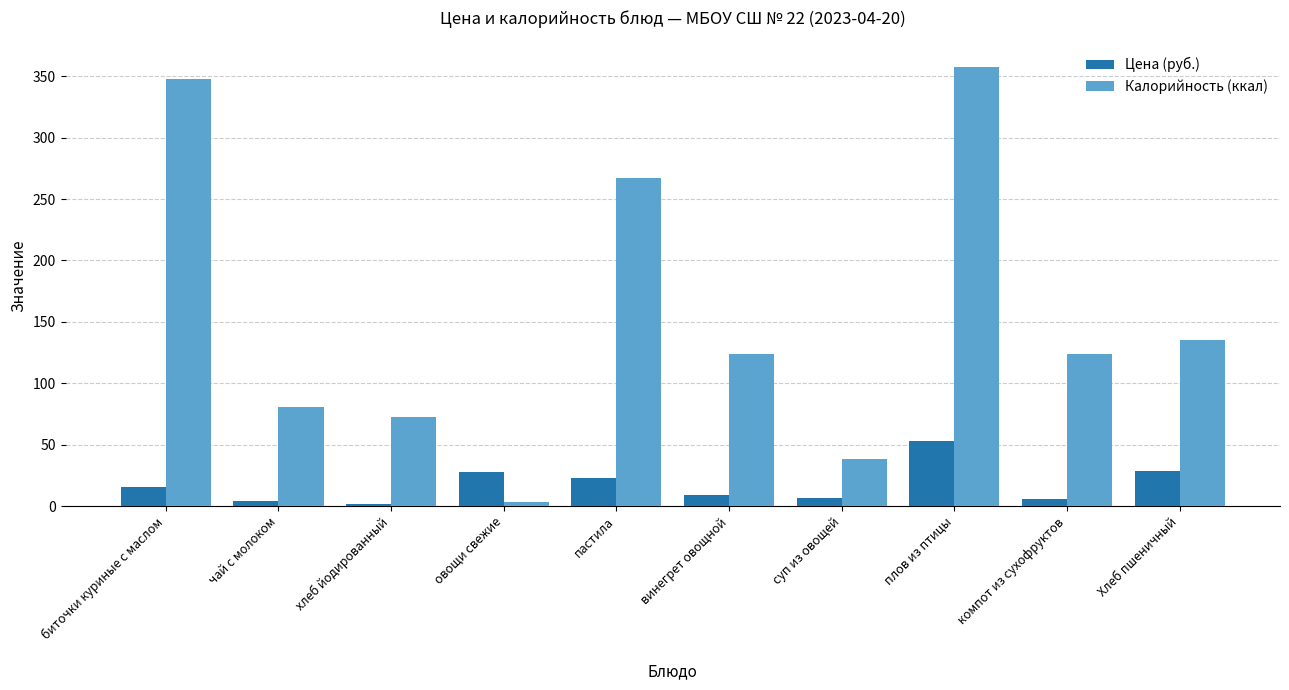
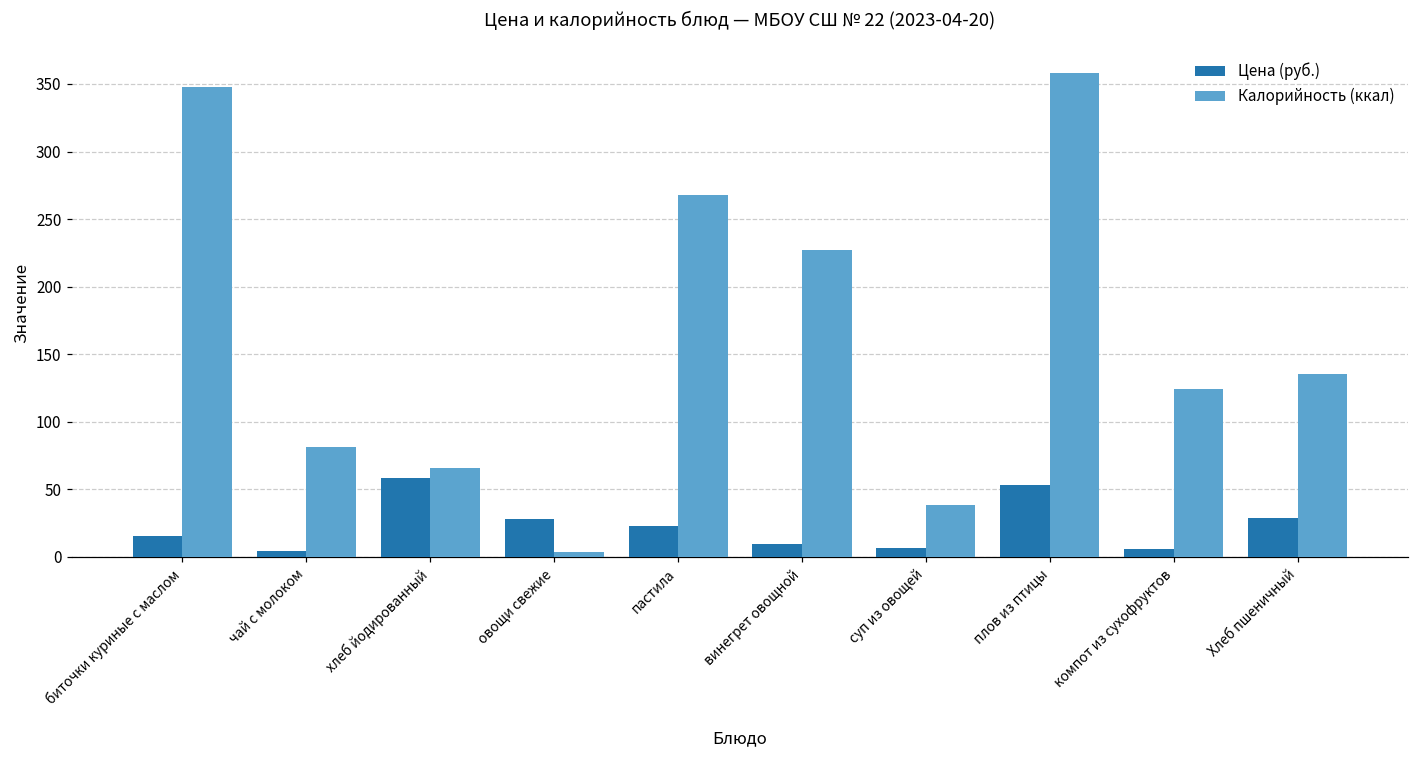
  {
    "Цена (руб.)": {
      "биточки куриные с маслом": 15,
      "чай с молоком": 4,
-     "хлеб йодированный": 1,
+     "хлеб йодированный": 59,
      "овощи свежие": 28,
      "пастила": 23,
      "винегрет овощной": 9,
      "суп из овощей": 7,
      "плов из птицы": 53,
      "компот из сухофруктов": 6,
      "Хлеб пшеничный": 28
    },
    "Калорийность (ккал)": {
      "биточки куриные с маслом": 348,
      "чай с молоком": 81,
-     "хлеб йодированный": 73,
+     "хлеб йодированный": 65,
      "овощи свежие": 3,
      "пастила": 268,
-     "винегрет овощной": 124,
+     "винегрет овощной": 227,
      "суп из овощей": 39,
      "плов из птицы": 358,
      "компот из сухофруктов": 124,
      "Хлеб пшеничный": 136
    }
  }
